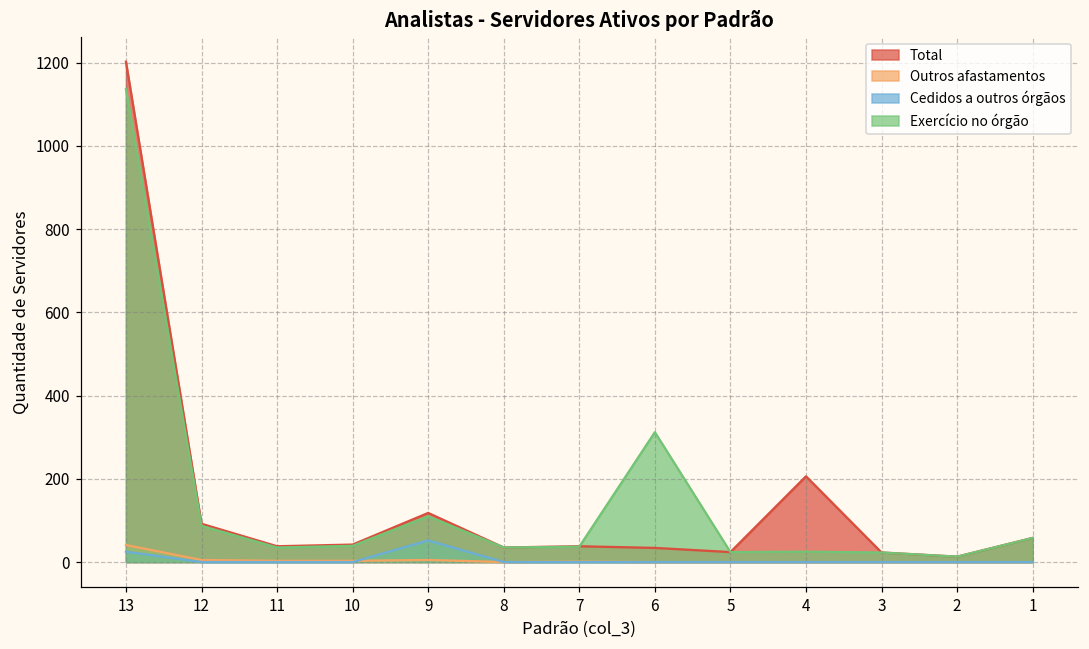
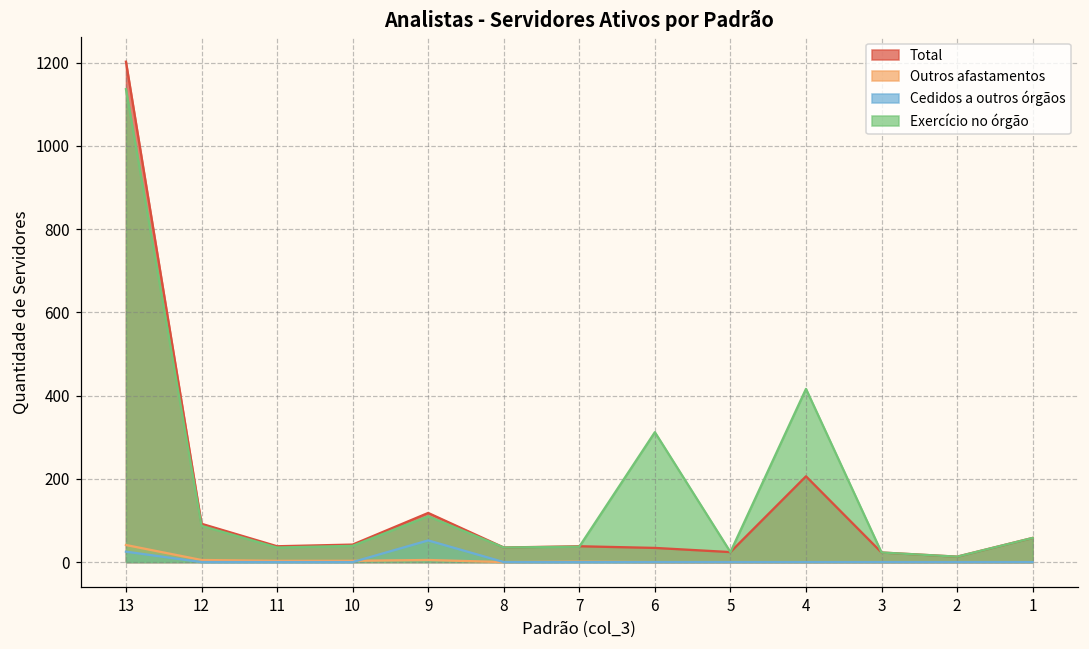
  {
    "Total": {
      "13": 1200,
      "9": 120,
      "6": 30,
      "4": 210
    },
    "Outros afastamentos": {
      "13": 40,
      "9": 10
    },
    "Cedidos a outros órgãos": {
      "13": 30,
      "9": 50
    },
    "Exercício no órgão": {
      "13": 1140,
      "9": 110,
      "6": 310,
-     "4": 30
+     "4": 420
    }
  }
